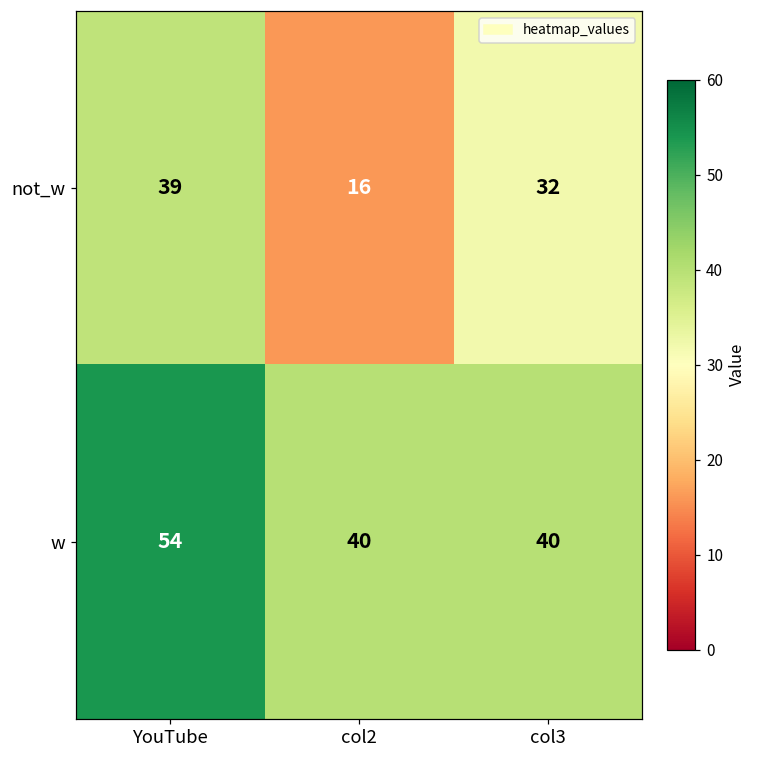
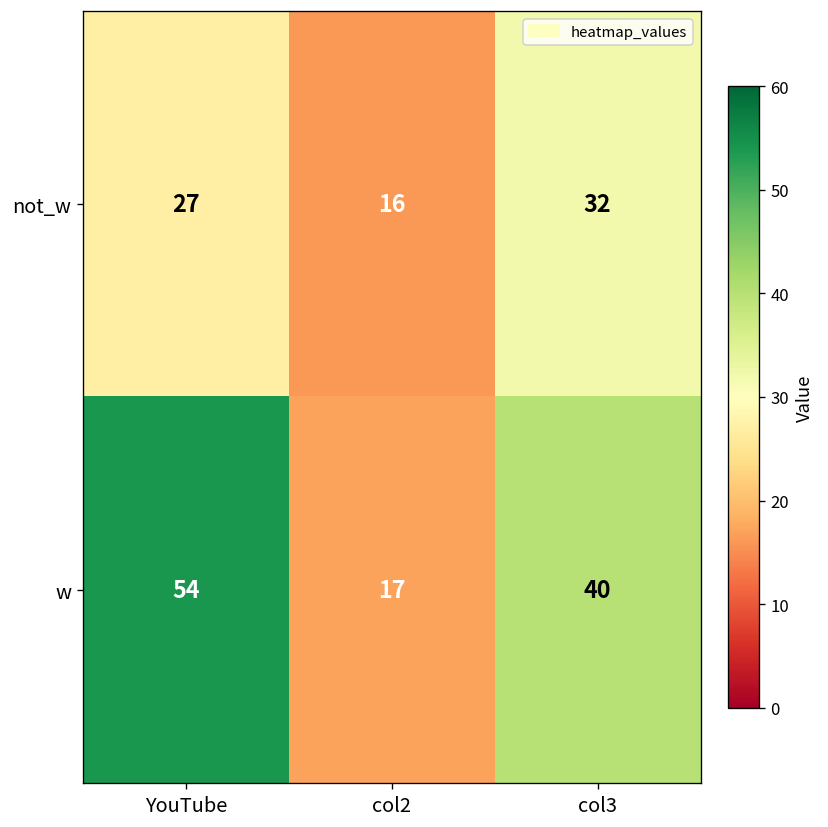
  {
    "not_w": {
-     "YouTube": 39,
+     "YouTube": 27,
      "col2": 16,
      "col3": 32
    },
    "w": {
      "YouTube": 54,
-     "col2": 40,
+     "col2": 17,
      "col3": 40
    }
  }
